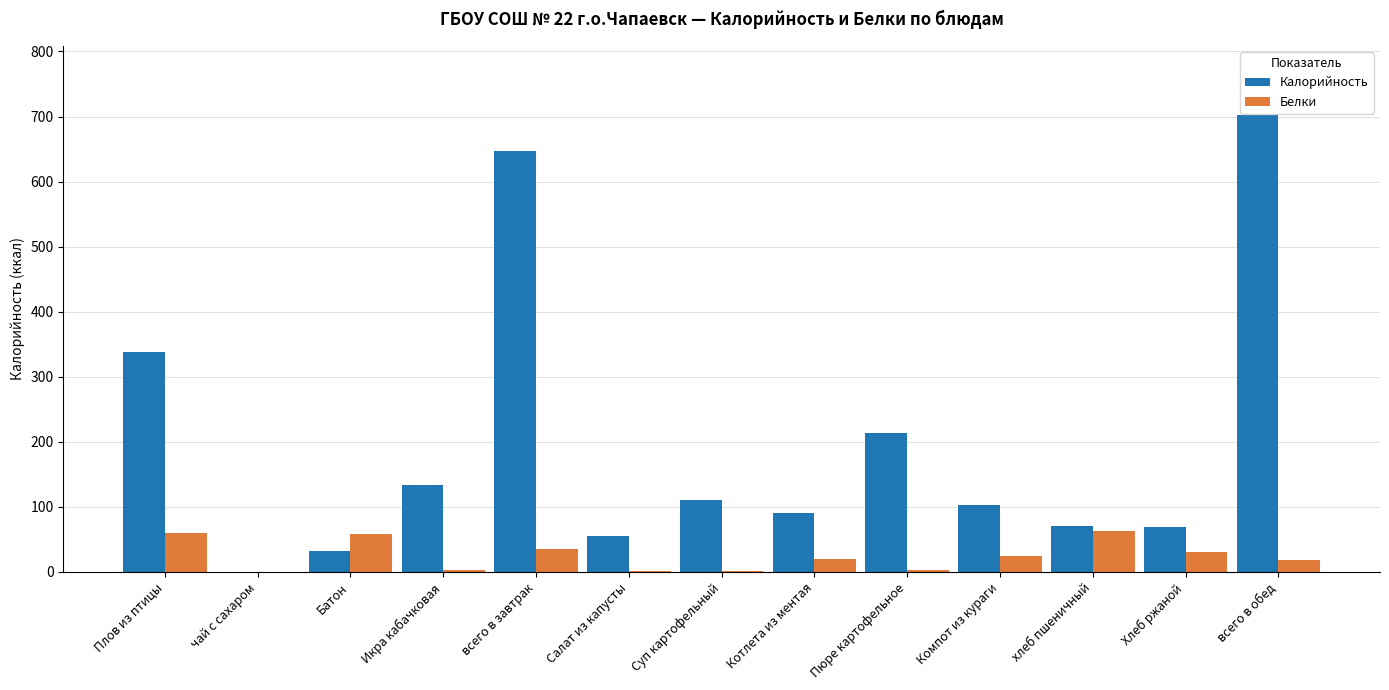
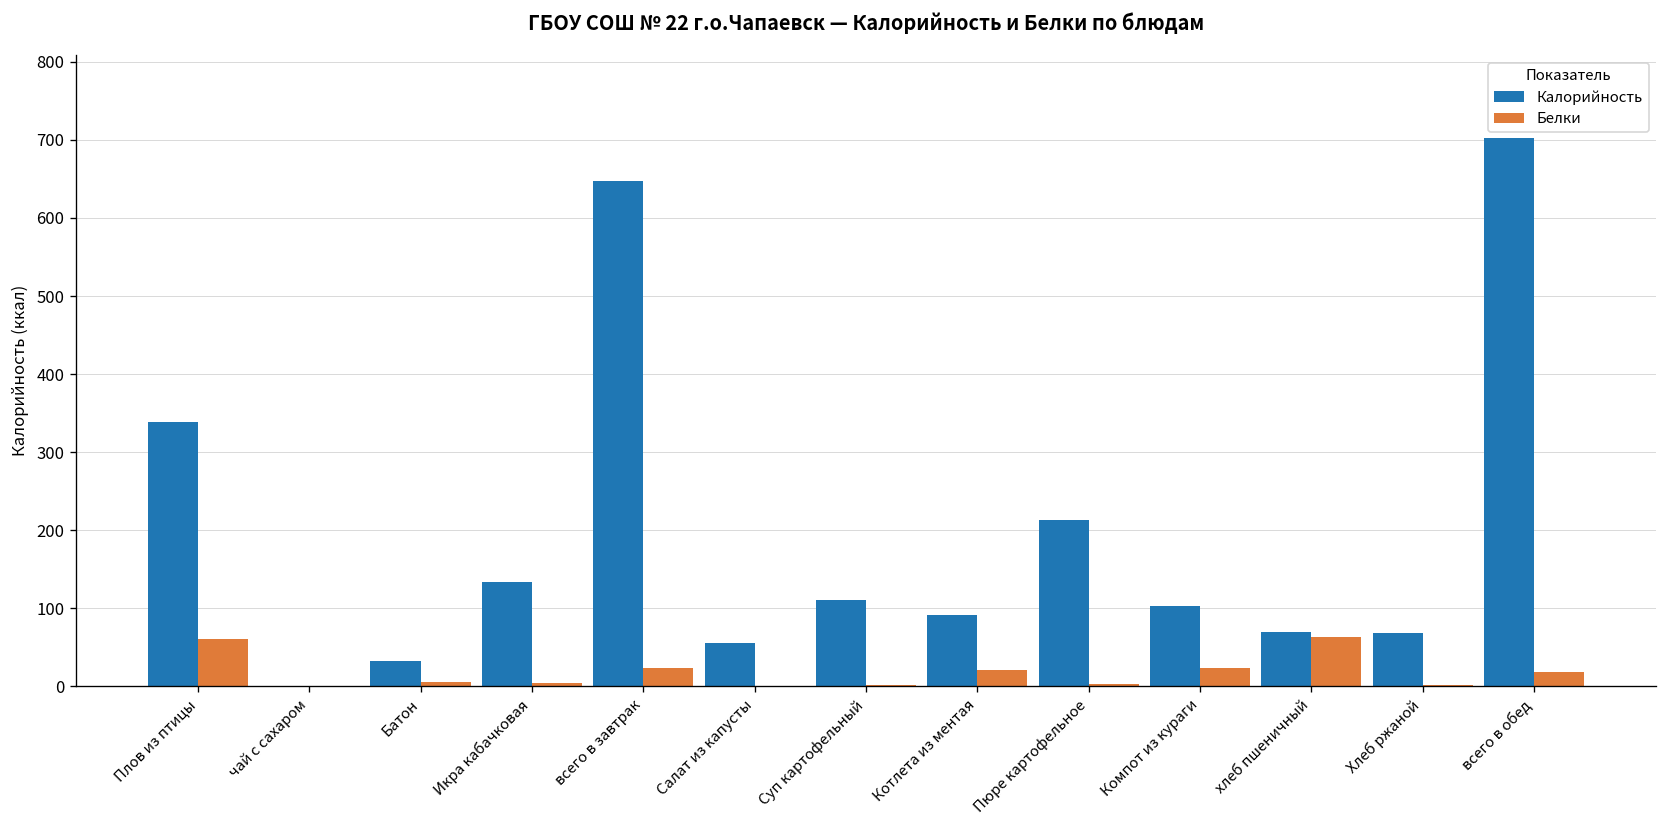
  {
    "Калорийность": {
      "Плов из птицы": 340,
      "чай с сахаром": 0,
      "Батон": 30,
      "Икра кабачковая": 130,
      "всего в завтрак": 650,
      "Салат из капусты": 60,
      "Суп картофельный": 110,
      "Котлета из ментая": 90,
      "Пюре картофельное": 210,
      "Компот из кураги": 100,
      "хлеб пшеничный": 70,
      "Хлеб ржаной": 70,
      "всего в обед": 700
    },
    "Белки": {
      "Плов из птицы": 60,
-     "Батон": 60,
-     "всего в завтрак": 40,
+     "Батон": 10,
+     "всего в завтрак": 20,
      "Котлета из ментая": 20,
      "Компот из кураги": 20,
      "хлеб пшеничный": 60,
-     "Хлеб ржаной": 30,
+     "Хлеб ржаной": 0,
      "всего в обед": 20
    }
  }
